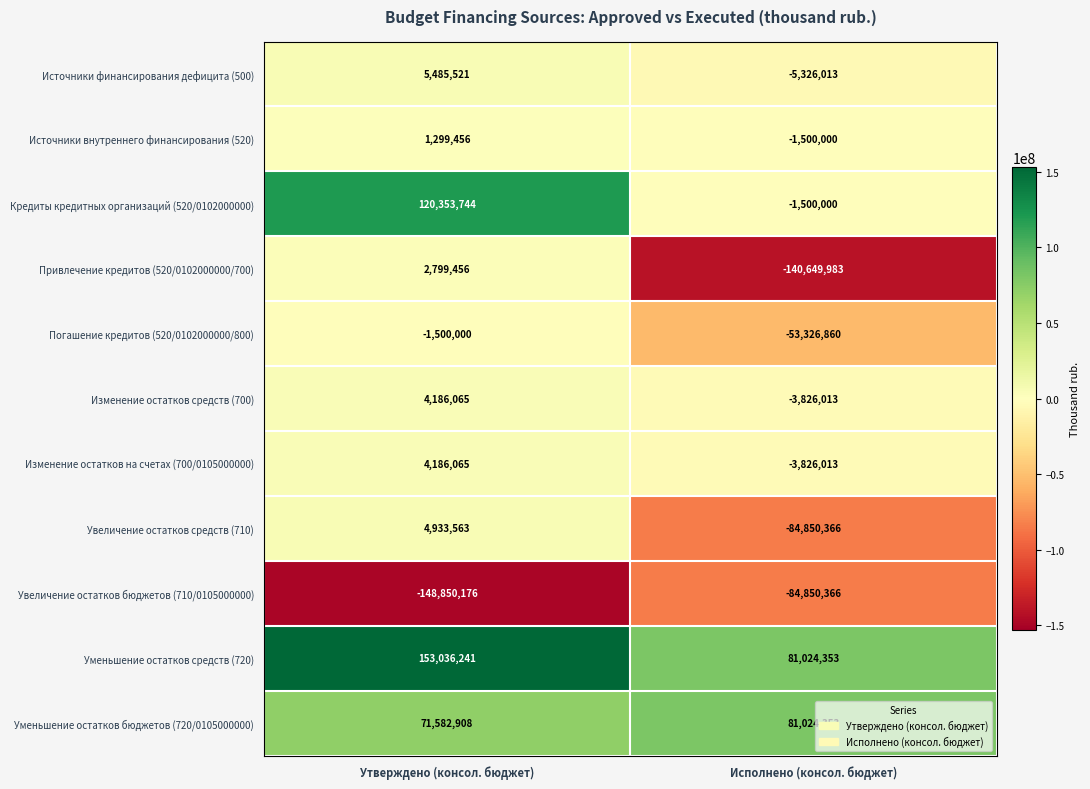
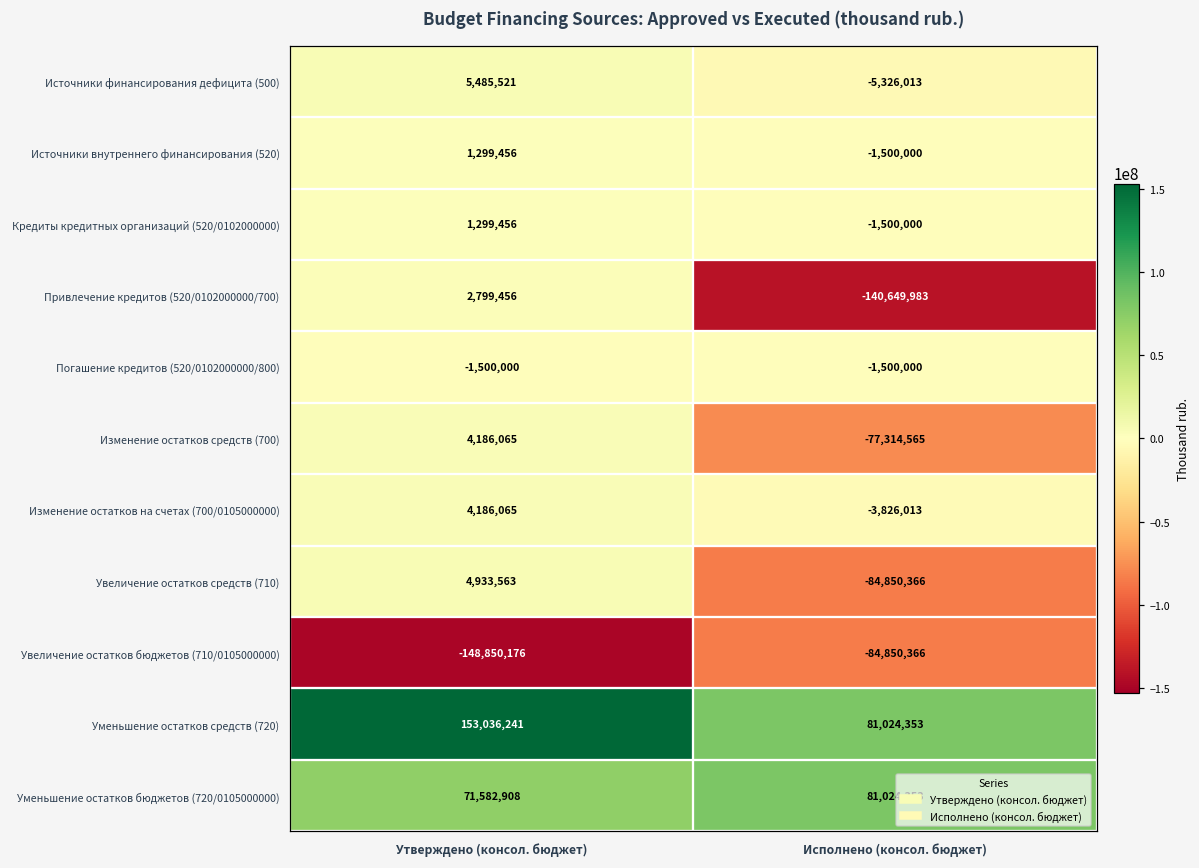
  {
    "Источники финансирования дефицита (500)": {
      "Утверждено (консол. бюджет)": "5,485,521",
      "Исполнено (консол. бюджет)": "-5,326,013"
    },
    "Источники внутреннего финансирования (520)": {
      "Утверждено (консол. бюджет)": "1,299,456",
      "Исполнено (консол. бюджет)": "-1,500,000"
    },
    "Кредиты кредитных организаций (520/0102000000)": {
-     "Утверждено (консол. бюджет)": "120,353,744",
+     "Утверждено (консол. бюджет)": "1,299,456",
      "Исполнено (консол. бюджет)": "-1,500,000"
    },
    "Привлечение кредитов (520/0102000000/700)": {
      "Утверждено (консол. бюджет)": "2,799,456",
      "Исполнено (консол. бюджет)": "-140,649,983"
    },
    "Погашение кредитов (520/0102000000/800)": {
      "Утверждено (консол. бюджет)": "-1,500,000",
-     "Исполнено (консол. бюджет)": "-53,326,860"
+     "Исполнено (консол. бюджет)": "-1,500,000"
    },
    "Изменение остатков средств (700)": {
      "Утверждено (консол. бюджет)": "4,186,065",
-     "Исполнено (консол. бюджет)": "-3,826,013"
+     "Исполнено (консол. бюджет)": "-77,314,565"
    },
    "Изменение остатков на счетах (700/0105000000)": {
      "Утверждено (консол. бюджет)": "4,186,065",
      "Исполнено (консол. бюджет)": "-3,826,013"
    },
    "Увеличение остатков средств (710)": {
      "Утверждено (консол. бюджет)": "4,933,563",
      "Исполнено (консол. бюджет)": "-84,850,366"
    },
    "Увеличение остатков бюджетов (710/0105000000)": {
      "Утверждено (консол. бюджет)": "-148,850,176",
      "Исполнено (консол. бюджет)": "-84,850,366"
    },
    "Уменьшение остатков средств (720)": {
      "Утверждено (консол. бюджет)": "153,036,241",
      "Исполнено (консол. бюджет)": "81,024,353"
    },
    "Уменьшение остатков бюджетов (720/0105000000)": {
      "Утверждено (консол. бюджет)": "71,582,908"
    }
  }
